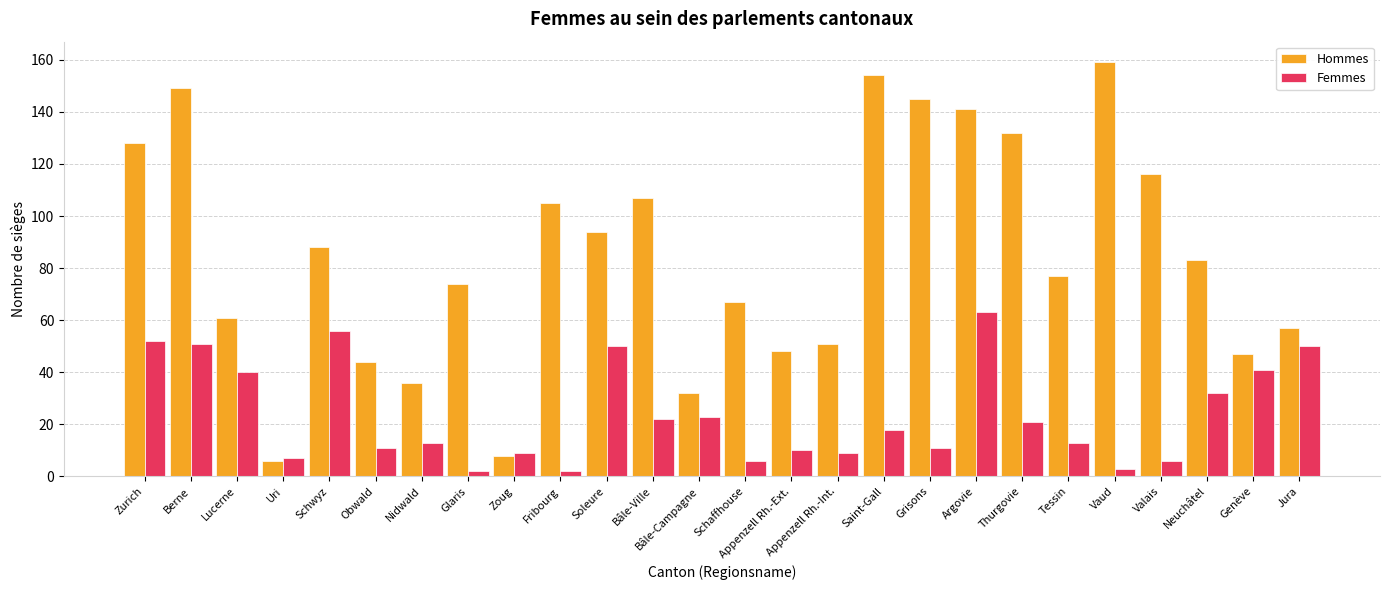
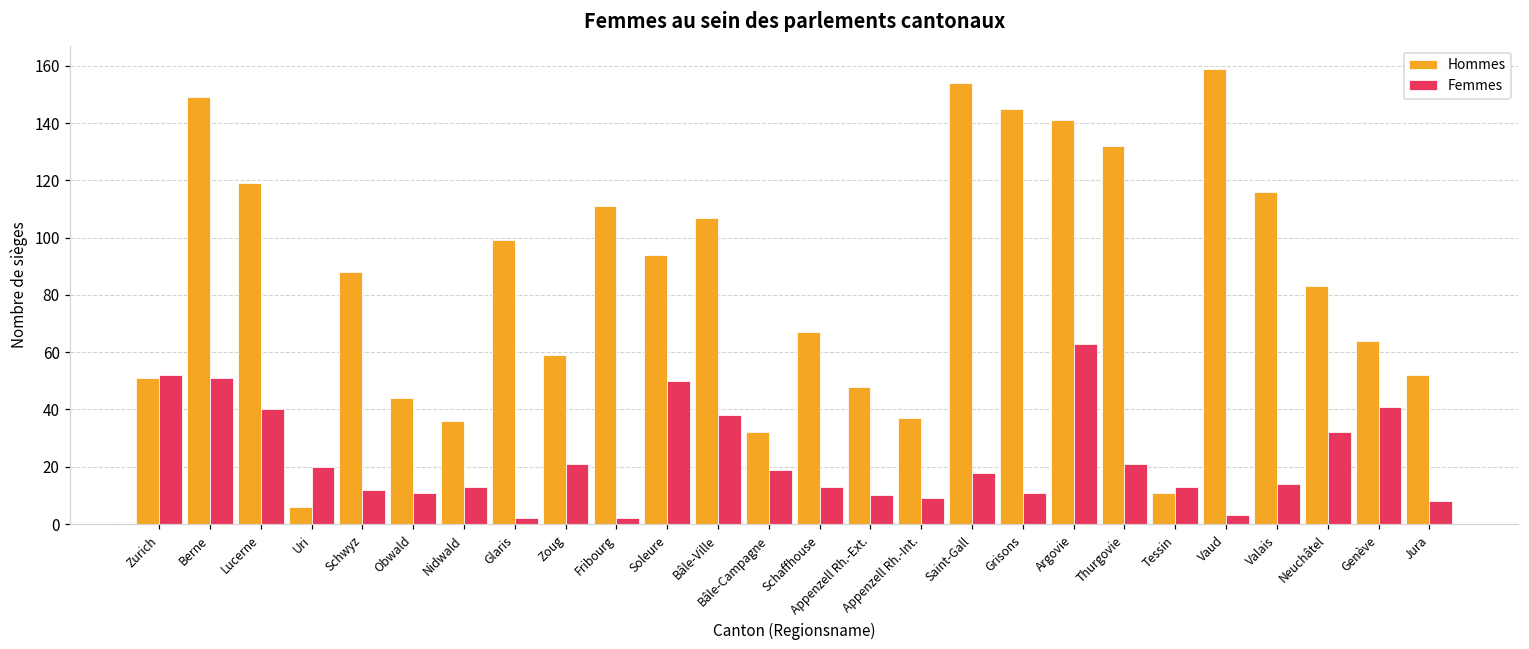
  {
    "Hommes": {
-     "Zurich": 128,
+     "Zurich": 51,
      "Berne": 149,
-     "Lucerne": 61,
+     "Lucerne": 119,
      "Uri": 6,
      "Schwyz": 88,
      "Obwald": 44,
      "Nidwald": 36,
-     "Glaris": 74,
-     "Zoug": 8,
-     "Fribourg": 105,
+     "Glaris": 99,
+     "Zoug": 59,
+     "Fribourg": 111,
      "Soleure": 94,
      "Bâle-Ville": 107,
      "Bâle-Campagne": 32,
      "Schaffhouse": 67,
      "Appenzell Rh.-Ext.": 48,
-     "Appenzell Rh.-Int.": 51,
+     "Appenzell Rh.-Int.": 37,
      "Saint-Gall": 154,
      "Grisons": 145,
      "Argovie": 141,
      "Thurgovie": 132,
-     "Tessin": 77,
+     "Tessin": 11,
      "Vaud": 159,
      "Valais": 116,
      "Neuchâtel": 83,
-     "Genève": 47,
-     "Jura": 57
+     "Genève": 64,
+     "Jura": 52
    },
    "Femmes": {
      "Zurich": 52,
      "Berne": 51,
      "Lucerne": 40,
-     "Uri": 7,
-     "Schwyz": 56,
+     "Uri": 20,
+     "Schwyz": 12,
      "Obwald": 11,
      "Nidwald": 13,
      "Glaris": 2,
-     "Zoug": 9,
+     "Zoug": 21,
      "Fribourg": 2,
      "Soleure": 50,
-     "Bâle-Ville": 22,
-     "Bâle-Campagne": 23,
-     "Schaffhouse": 6,
+     "Bâle-Ville": 38,
+     "Bâle-Campagne": 19,
+     "Schaffhouse": 13,
      "Appenzell Rh.-Ext.": 10,
      "Appenzell Rh.-Int.": 9,
      "Saint-Gall": 18,
      "Grisons": 11,
      "Argovie": 63,
      "Thurgovie": 21,
      "Tessin": 13,
      "Vaud": 3,
-     "Valais": 6,
+     "Valais": 14,
      "Neuchâtel": 32,
      "Genève": 41,
-     "Jura": 50
+     "Jura": 8
    }
  }
